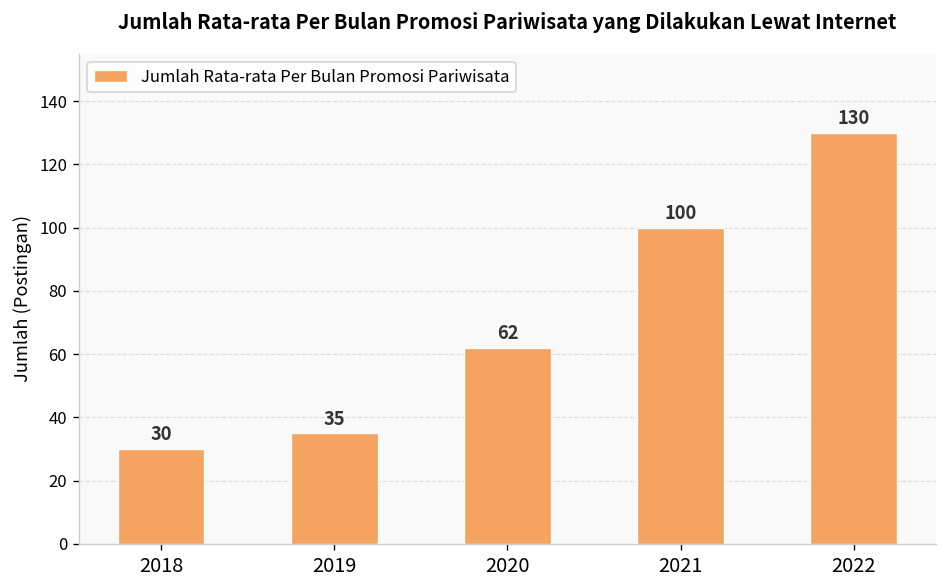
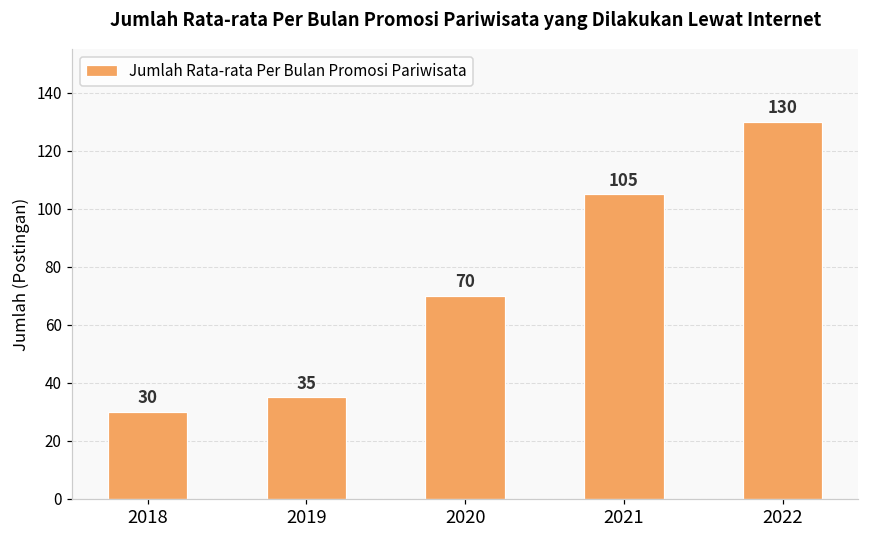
  {
    "2018": 30,
    "2019": 35,
-   "2020": 62,
-   "2021": 100,
+   "2020": 70,
+   "2021": 105,
    "2022": 130
  }
